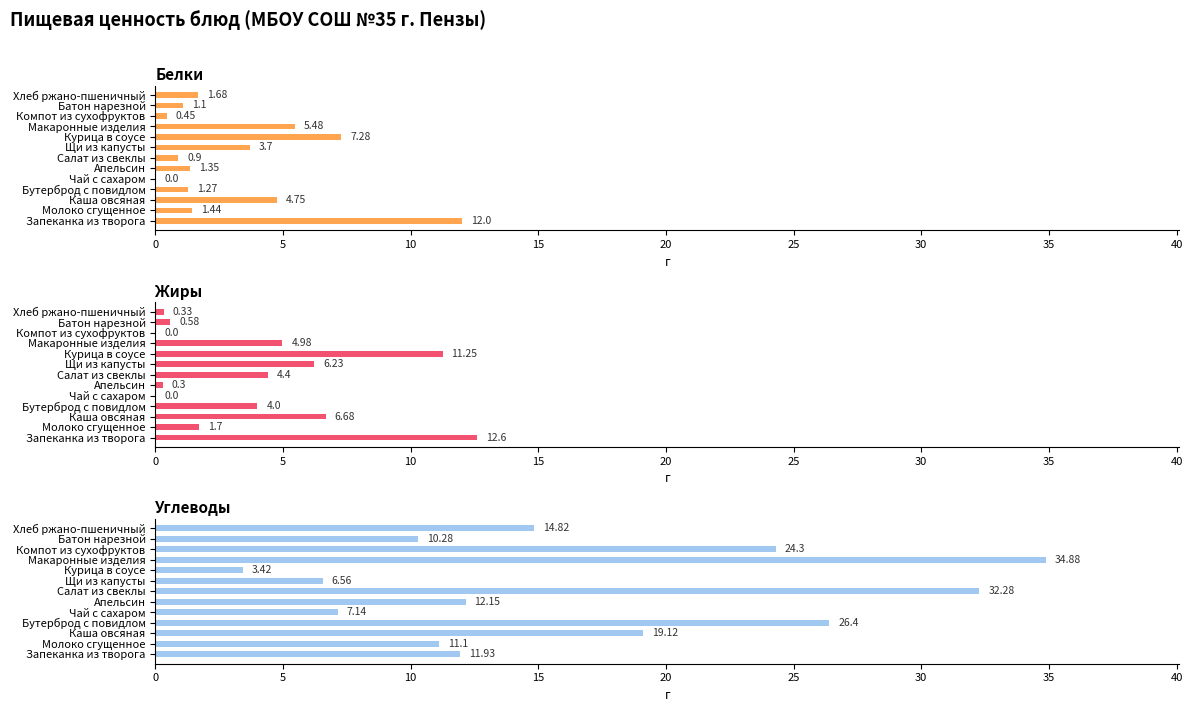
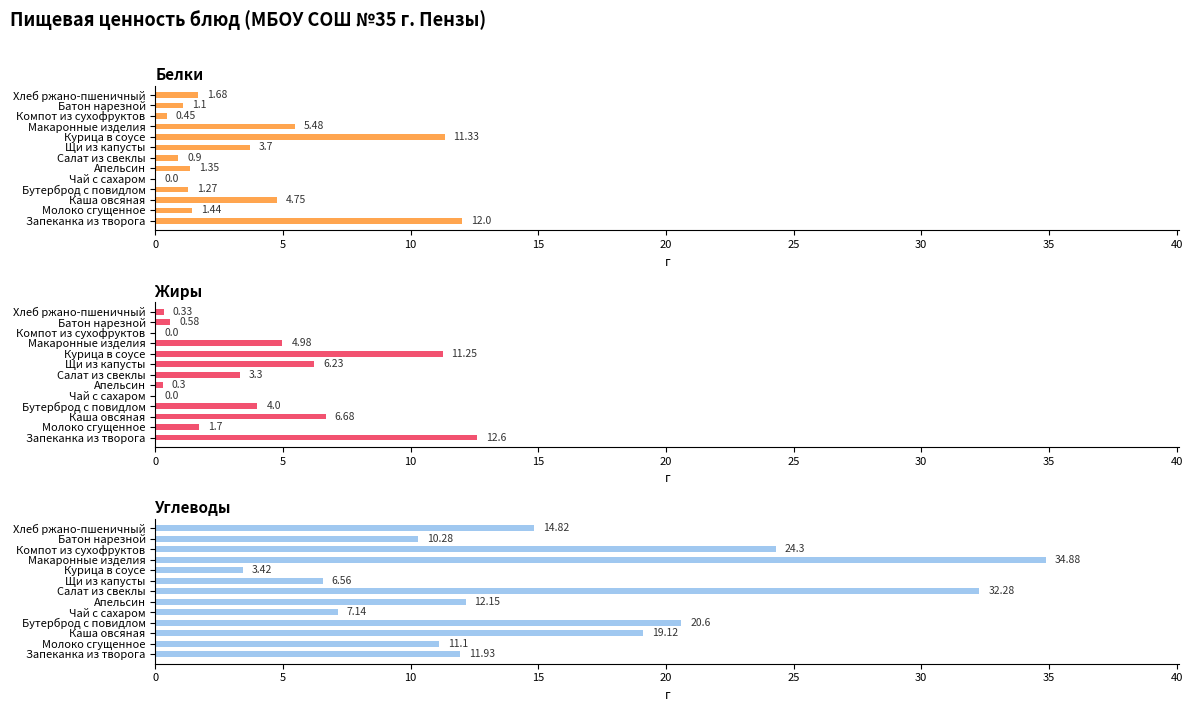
  {
    "Белки": {
      "Хлеб ржано-пшеничный": 1.68,
      "Батон нарезной": 1.1,
      "Компот из сухофруктов": 0.45,
      "Макаронные изделия": 5.48,
-     "Курица в соусе": 7.28,
+     "Курица в соусе": 11.33,
      "Щи из капусты": 3.7,
      "Салат из свеклы": 0.9,
      "Апельсин": 1.35,
      "Чай с сахаром": 0.0,
      "Бутерброд с повидлом": 1.27,
      "Каша овсяная": 4.75,
      "Молоко сгущенное": 1.44,
      "Запеканка из творога": 12.0
    },
    "Жиры": {
      "Хлеб ржано-пшеничный": 0.33,
      "Батон нарезной": 0.58,
      "Компот из сухофруктов": 0.0,
      "Макаронные изделия": 4.98,
      "Курица в соусе": 11.25,
      "Щи из капусты": 6.23,
-     "Салат из свеклы": 4.4,
+     "Салат из свеклы": 3.3,
      "Апельсин": 0.3,
      "Чай с сахаром": 0.0,
      "Бутерброд с повидлом": 4.0,
      "Каша овсяная": 6.68,
      "Молоко сгущенное": 1.7,
      "Запеканка из творога": 12.6
    },
    "Углеводы": {
      "Хлеб ржано-пшеничный": 14.82,
      "Батон нарезной": 10.28,
      "Компот из сухофруктов": 24.3,
      "Макаронные изделия": 34.88,
      "Курица в соусе": 3.42,
      "Щи из капусты": 6.56,
      "Салат из свеклы": 32.28,
      "Апельсин": 12.15,
      "Чай с сахаром": 7.14,
-     "Бутерброд с повидлом": 26.4,
+     "Бутерброд с повидлом": 20.6,
      "Каша овсяная": 19.12,
      "Молоко сгущенное": 11.1,
      "Запеканка из творога": 11.93
    }
  }
